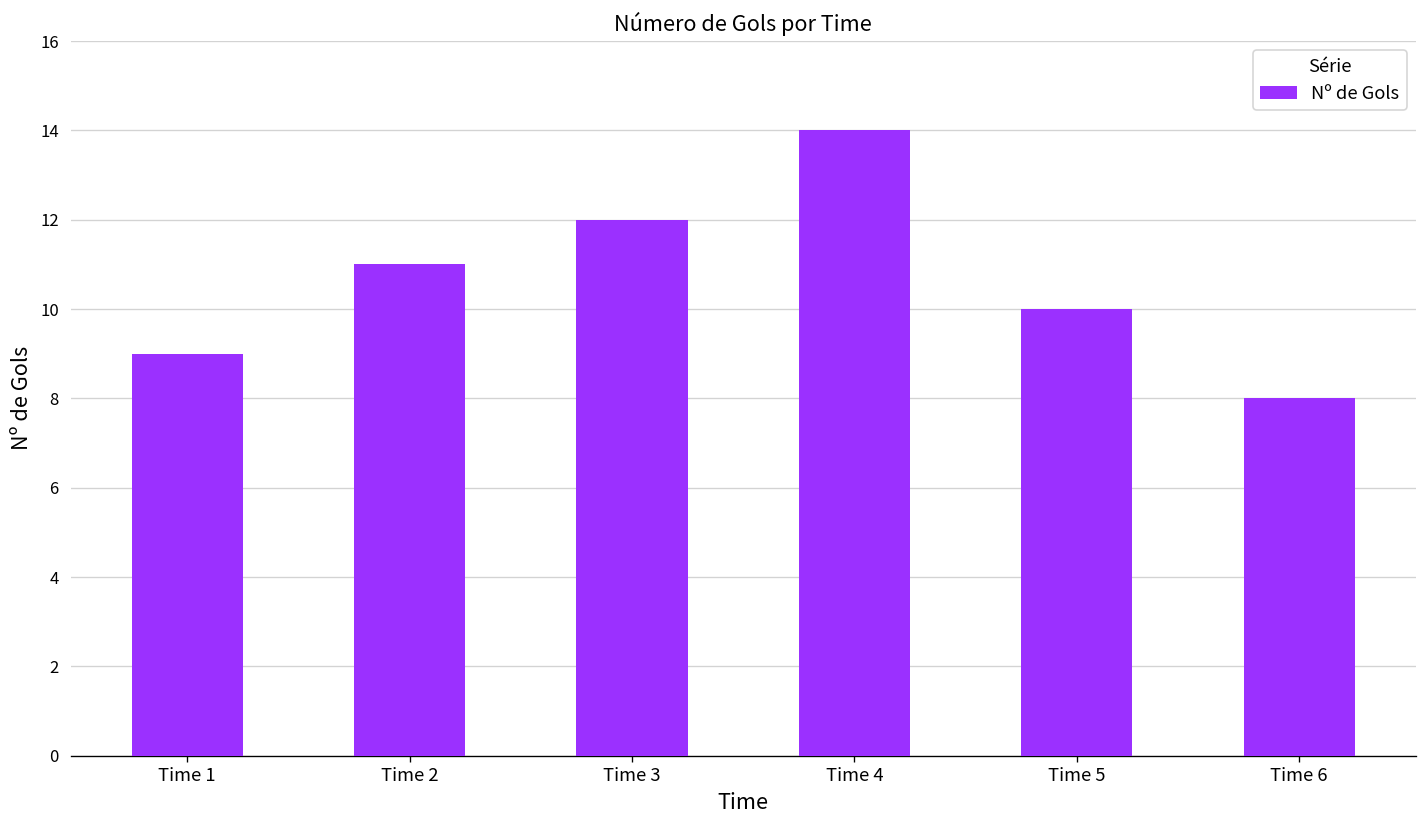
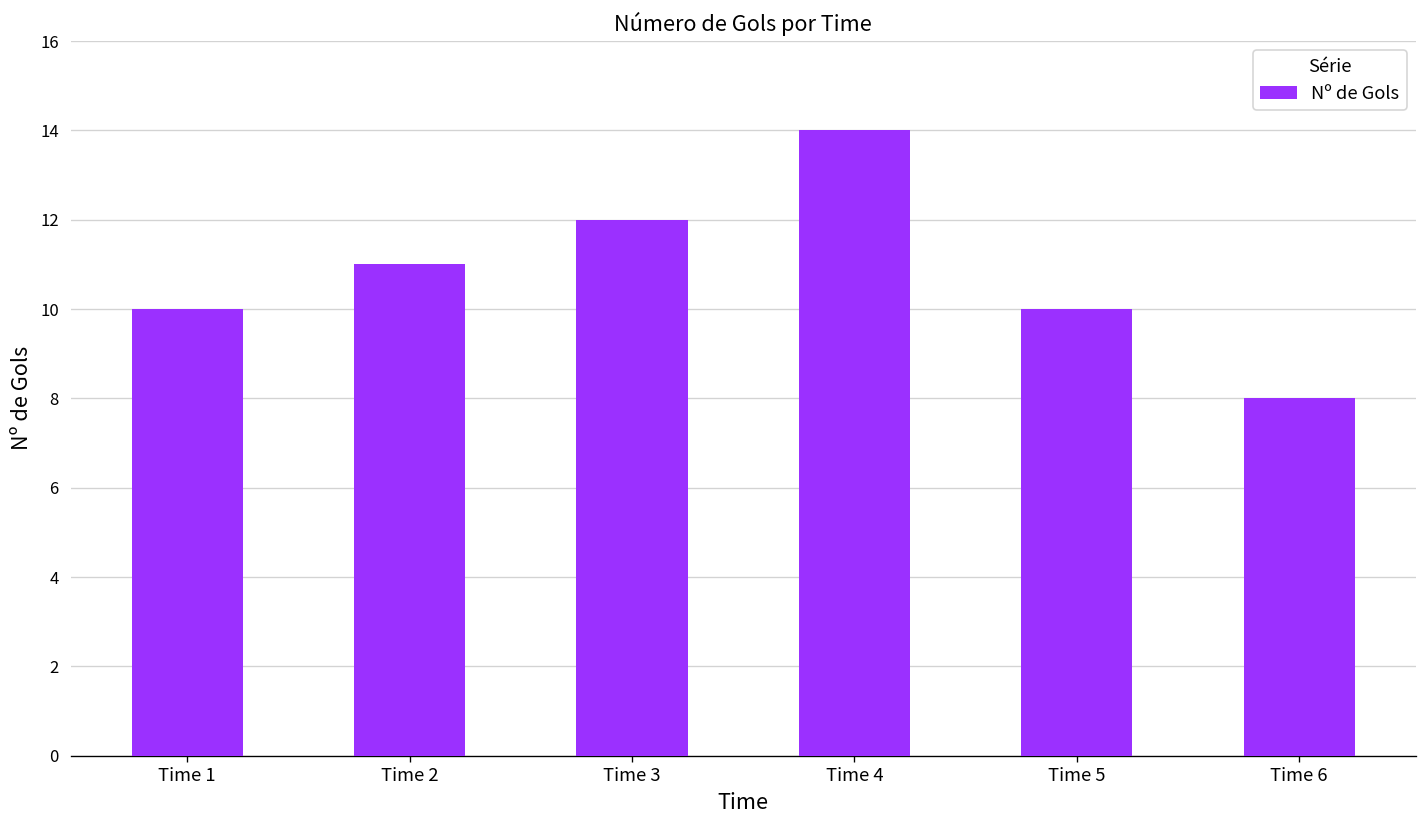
  {
-   "Time 1": 9,
+   "Time 1": 10,
    "Time 2": 11,
    "Time 3": 12,
    "Time 4": 14,
    "Time 5": 10,
    "Time 6": 8
  }
